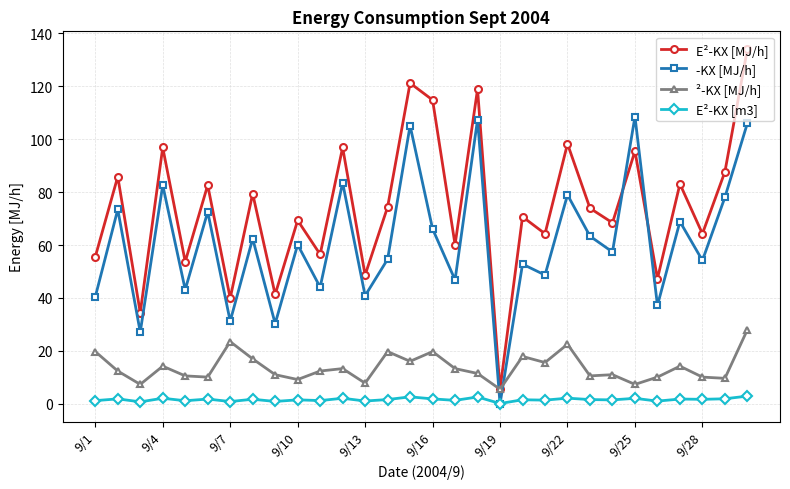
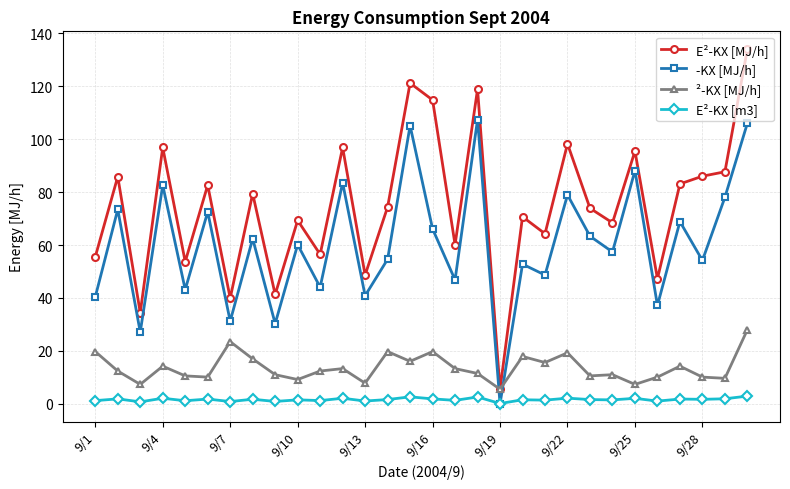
  {
    "E²-KX [MJ/h]": {
      "9/1": 56,
      "9/4": 97,
      "9/7": 40,
      "9/10": 69,
      "9/13": 49,
      "9/16": 115,
      "9/22": 98,
      "9/25": 95,
-     "9/28": 64
+     "9/28": 86
    },
    "-KX [MJ/h]": {
      "9/1": 40,
      "9/4": 83,
      "9/7": 31,
      "9/10": 60,
      "9/13": 41,
      "9/16": 66,
      "9/22": 79,
-     "9/25": 109,
+     "9/25": 88,
      "9/28": 54
    },
    "²-KX [MJ/h]": {
      "9/1": 20,
      "9/4": 14,
      "9/7": 23,
      "9/10": 9,
      "9/13": 8,
      "9/16": 20,
-     "9/22": 23,
+     "9/22": 19,
      "9/25": 7,
      "9/28": 10
    },
    "E²-KX [m3]": {
      "9/1": 1,
      "9/4": 2,
      "9/7": 1,
      "9/10": 2,
      "9/13": 1,
      "9/16": 2,
      "9/22": 2,
      "9/25": 2,
      "9/28": 2
    }
  }
